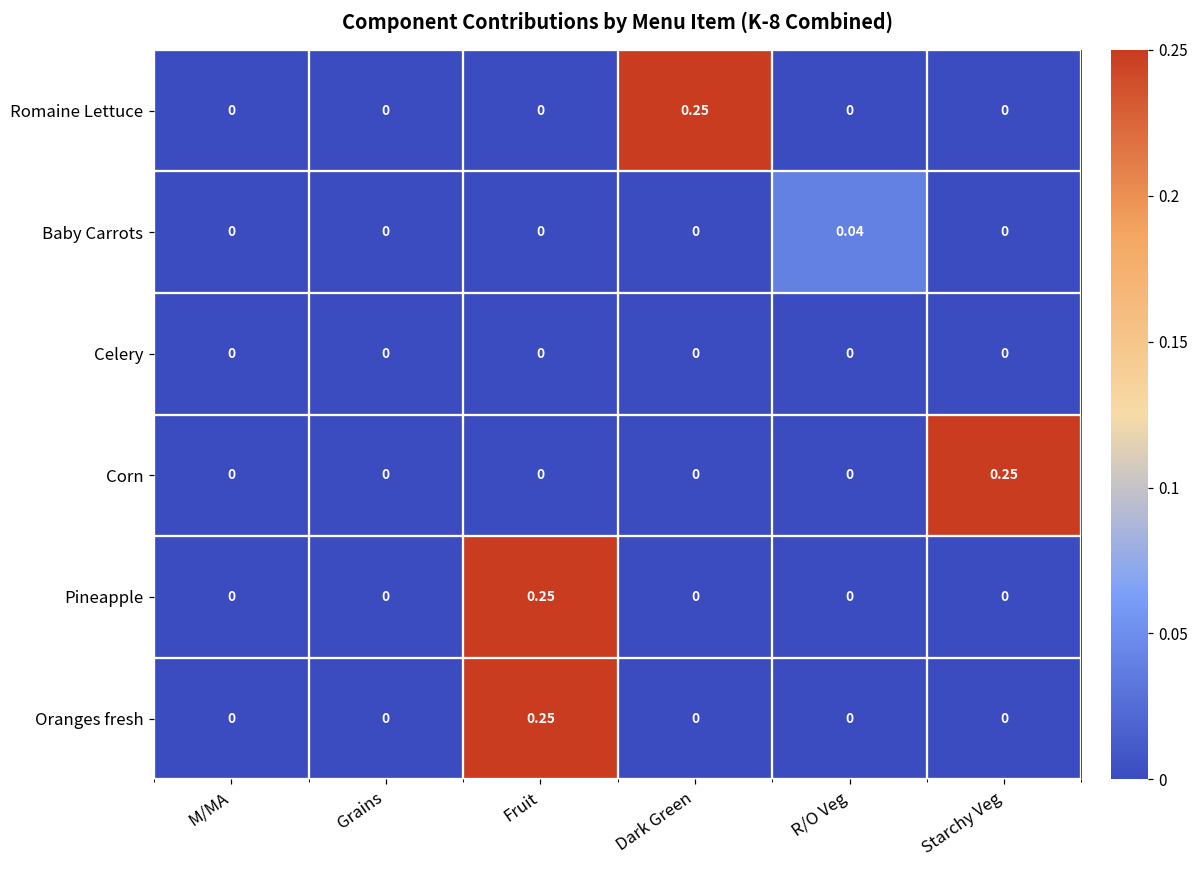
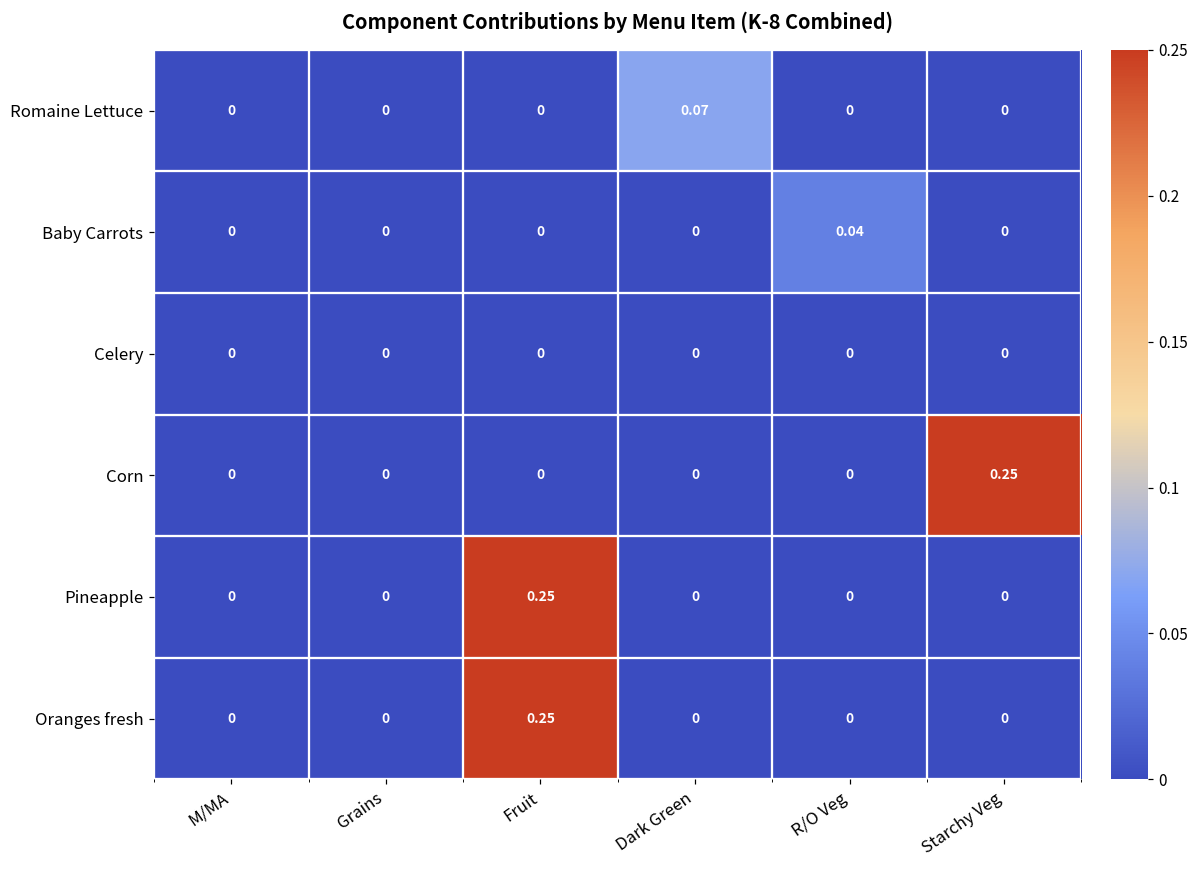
  {
    "Romaine Lettuce": {
      "M/MA": 0,
      "Grains": 0,
      "Fruit": 0,
-     "Dark Green": 0.25,
+     "Dark Green": 0.07,
      "R/O Veg": 0,
      "Starchy Veg": 0
    },
    "Baby Carrots": {
      "M/MA": 0,
      "Grains": 0,
      "Fruit": 0,
      "Dark Green": 0,
      "R/O Veg": 0.04,
      "Starchy Veg": 0
    },
    "Celery": {
      "M/MA": 0,
      "Grains": 0,
      "Fruit": 0,
      "Dark Green": 0,
      "R/O Veg": 0,
      "Starchy Veg": 0
    },
    "Corn": {
      "M/MA": 0,
      "Grains": 0,
      "Fruit": 0,
      "Dark Green": 0,
      "R/O Veg": 0,
      "Starchy Veg": 0.25
    },
    "Pineapple": {
      "M/MA": 0,
      "Grains": 0,
      "Fruit": 0.25,
      "Dark Green": 0,
      "R/O Veg": 0,
      "Starchy Veg": 0
    },
    "Oranges fresh": {
      "M/MA": 0,
      "Grains": 0,
      "Fruit": 0.25,
      "Dark Green": 0,
      "R/O Veg": 0,
      "Starchy Veg": 0
    }
  }
